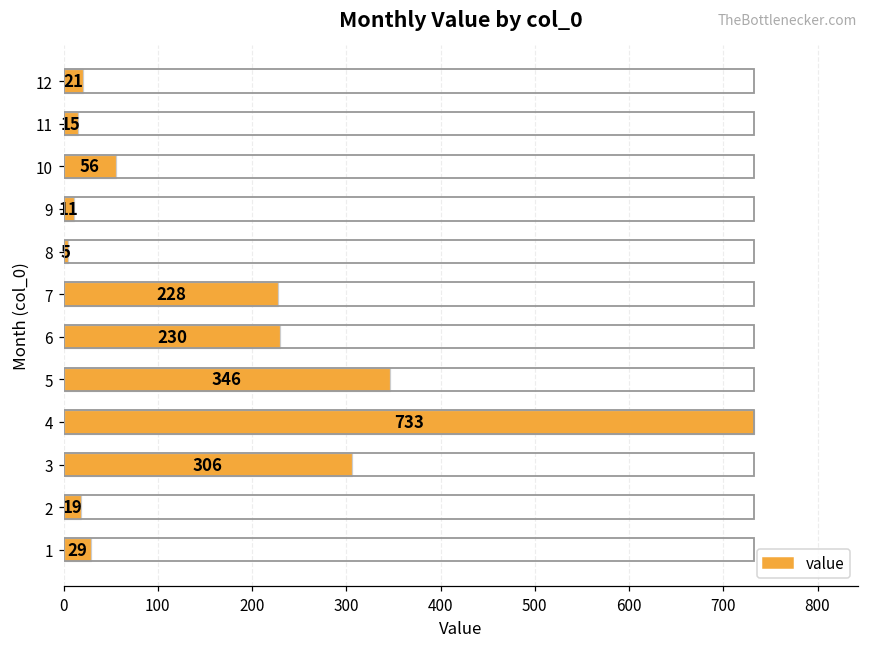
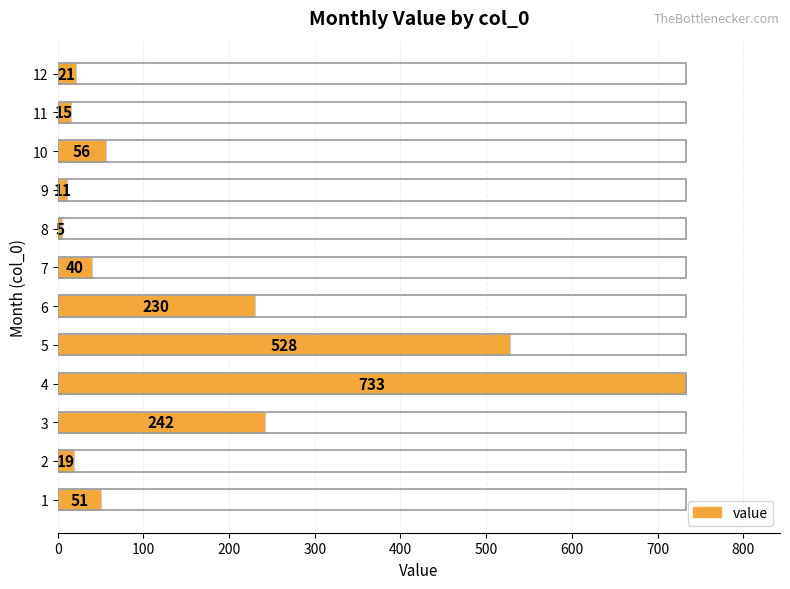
  {
    "12": 21,
    "11": 15,
    "10": 56,
    "9": 11,
    "8": 5,
-   "7": 228,
+   "7": 40,
    "6": 230,
-   "5": 346,
+   "5": 528,
    "4": 733,
-   "3": 306,
+   "3": 242,
    "2": 19,
-   "1": 29
+   "1": 51
  }
